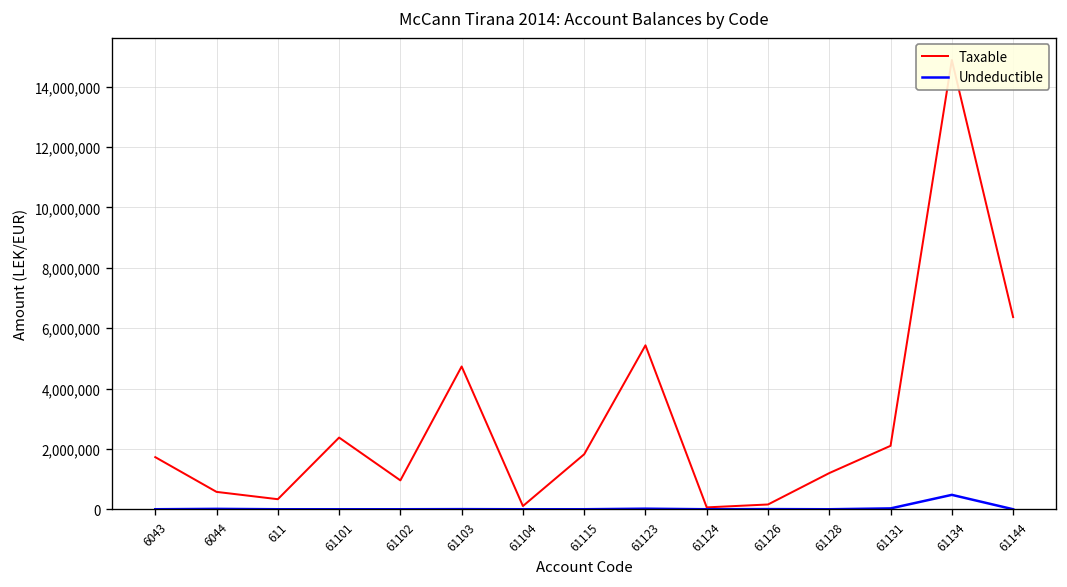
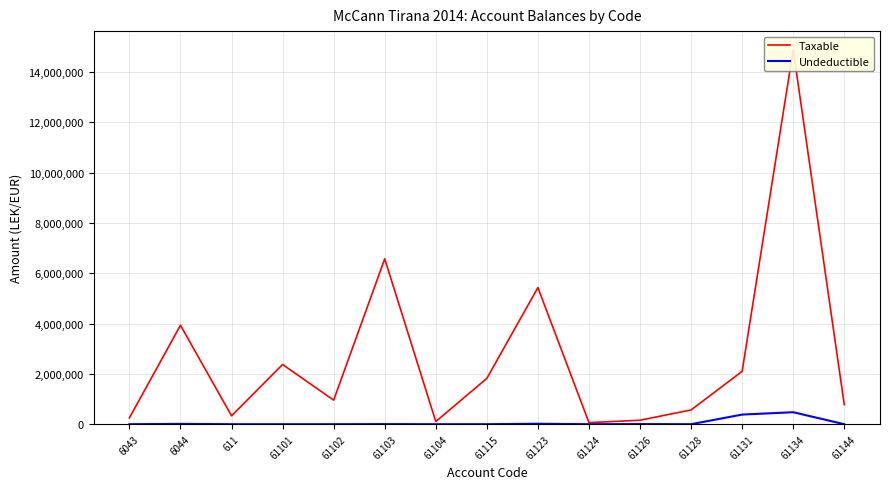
  {
    "Taxable": {
-     "6043": "1,700,000",
-     "6044": "600,000",
+     "6043": "300,000",
+     "6044": "3,900,000",
      "611": "300,000",
      "61101": "2,400,000",
      "61102": "1,000,000",
-     "61103": "4,700,000",
+     "61103": "6,600,000",
      "61104": "100,000",
      "61115": "1,800,000",
      "61123": "5,400,000",
      "61126": "200,000",
-     "61128": "1,200,000",
+     "61128": "600,000",
      "61131": "2,100,000",
-     "61144": "6,400,000"
+     "61144": "800,000"
    },
    "Undeductible": {
      "6043": "0",
      "6044": "0",
      "611": "0",
      "61101": "0",
      "61102": "0",
      "61103": "0",
      "61104": "0",
      "61115": "0",
      "61123": "0",
      "61126": "0",
      "61128": "0",
-     "61131": "0",
+     "61131": "400,000",
      "61134": "500,000",
      "61144": "0"
    }
  }
